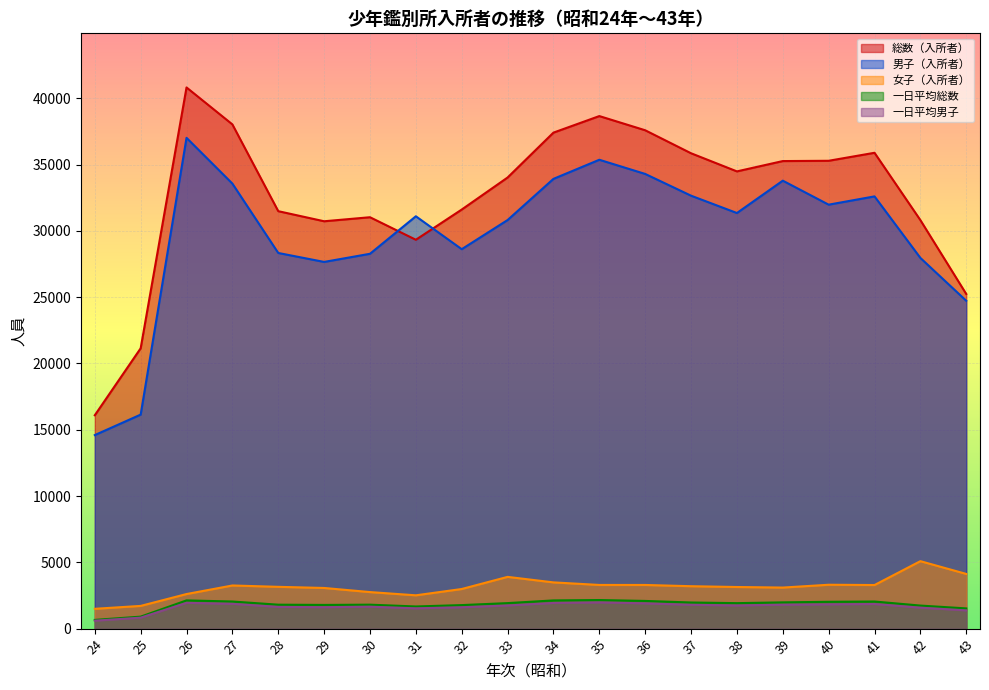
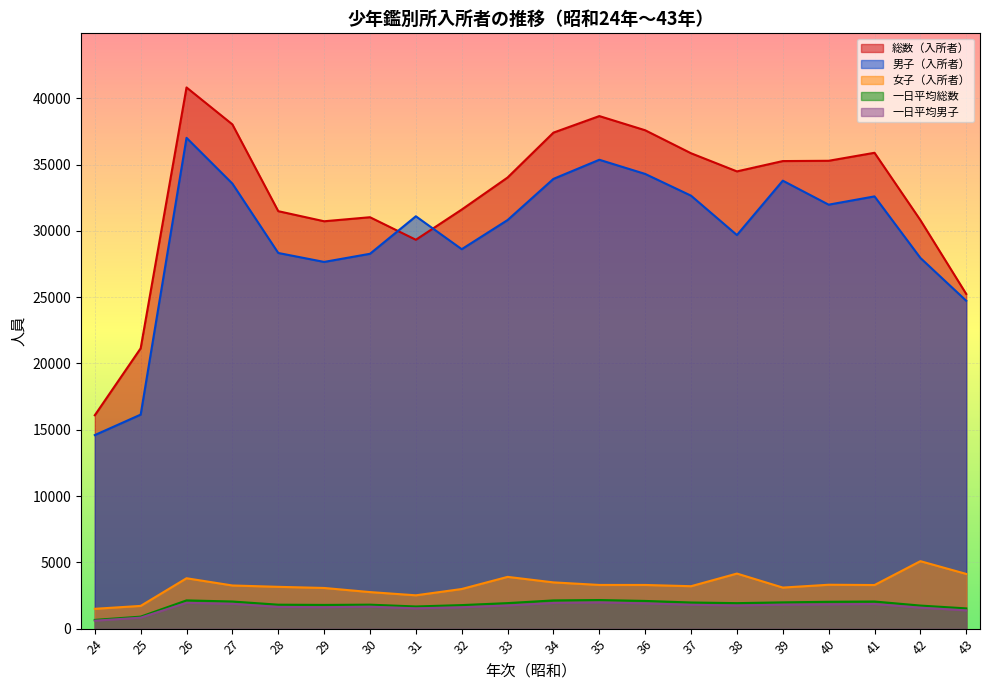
  {
    "総数（入所者）": {
      "24": 16100,
      "25": 21100,
      "26": 40800,
      "27": 38000,
      "28": 31500,
      "29": 30700,
      "30": 31000,
      "31": 29300,
      "32": 31600,
      "33": 34000,
      "34": 37400,
      "35": 38700,
      "36": 37600,
      "37": 35900,
      "38": 34500,
      "39": 35300,
      "40": 35300,
      "41": 35900,
      "42": 30800,
      "43": 25200
    },
    "男子（入所者）": {
      "24": 14600,
      "25": 16100,
      "26": 37000,
      "27": 33600,
      "28": 28300,
      "29": 27700,
      "30": 28300,
      "31": 31100,
      "32": 28600,
      "33": 30800,
      "34": 33900,
      "35": 35400,
      "36": 34300,
      "37": 32700,
-     "38": 31300,
+     "38": 29700,
      "39": 33800,
      "40": 32000,
      "41": 32600,
      "42": 28000,
      "43": 24700
    },
    "女子（入所者）": {
      "24": 1500,
      "25": 1700,
-     "26": 2600,
+     "26": 3800,
      "27": 3300,
      "28": 3200,
      "29": 3100,
      "30": 2800,
      "31": 2500,
      "32": 3000,
      "33": 3900,
      "34": 3500,
      "35": 3300,
      "36": 3300,
      "37": 3200,
-     "38": 3100,
+     "38": 4200,
      "39": 3100,
      "40": 3300,
      "41": 3300,
      "42": 5100,
      "43": 4100
    },
    "一日平均総数": {
      "34": 2100
    },
    "一日平均男子": {
      "34": 1900
    }
  }
